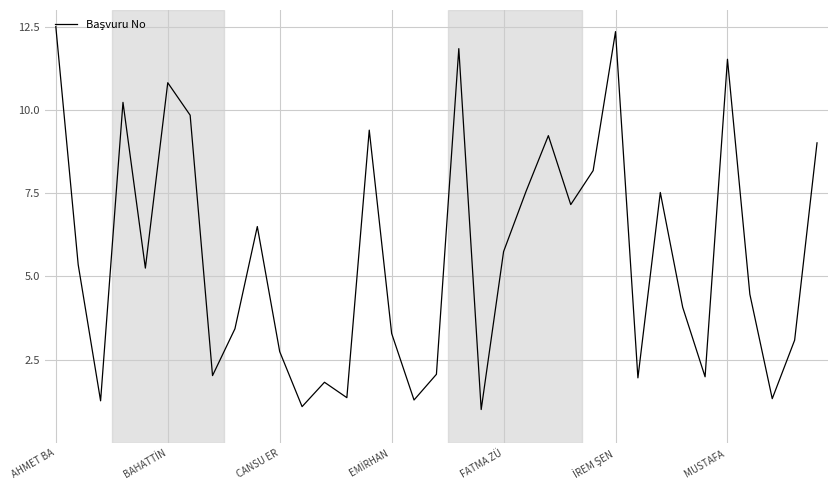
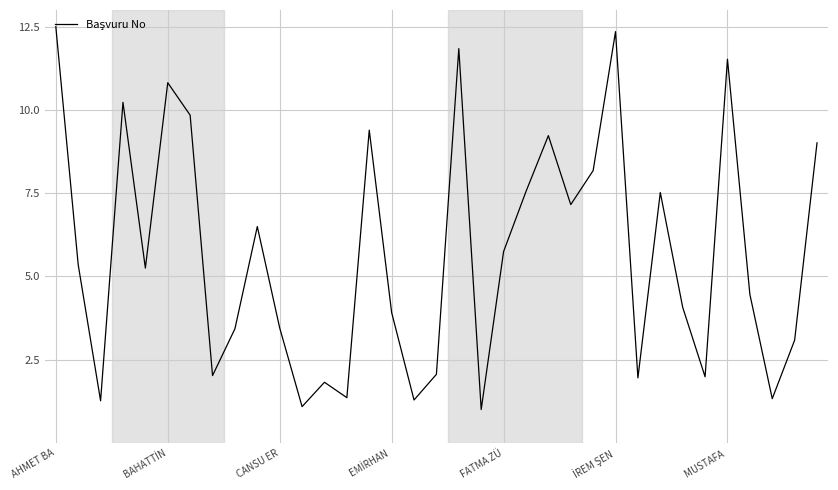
  {
    "AHMET BA": 12.5,
    "BAHATTİN": 10.8,
-   "CANSU ER": 2.7,
-   "EMİRHAN": 3.3,
+   "CANSU ER": 3.5,
+   "EMİRHAN": 3.9,
    "FATMA ZÜ": 5.7,
    "İREM ŞEN": 12.4,
    "MUSTAFA": 11.5
  }
